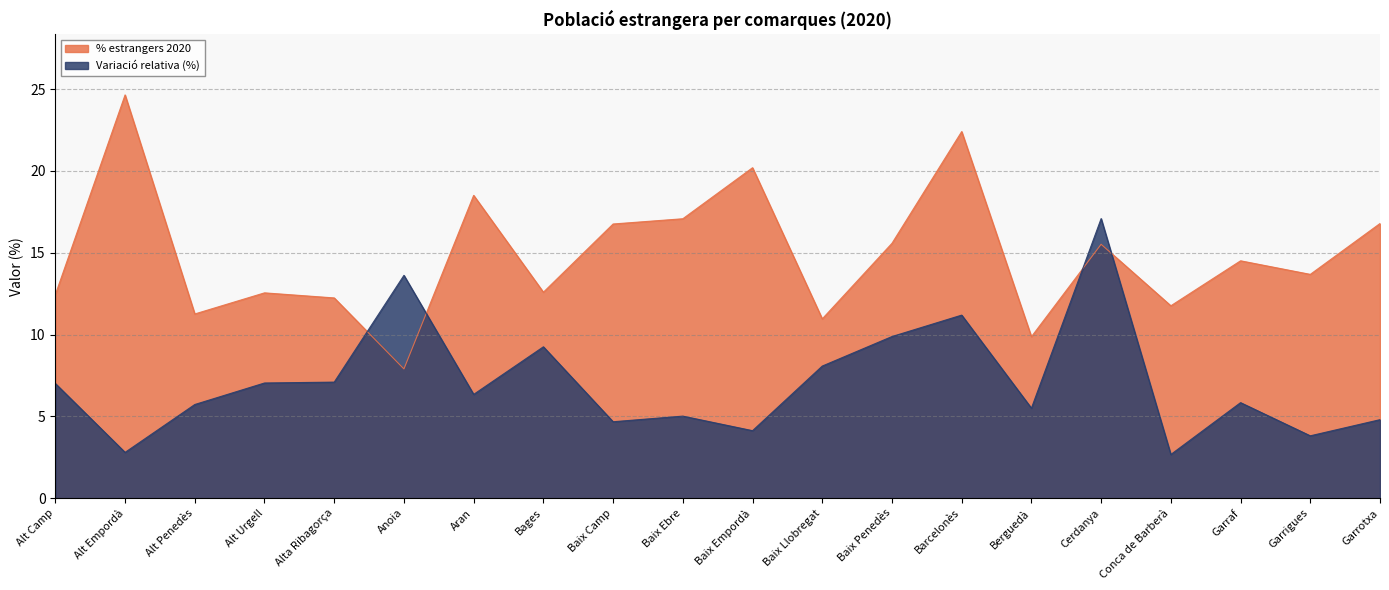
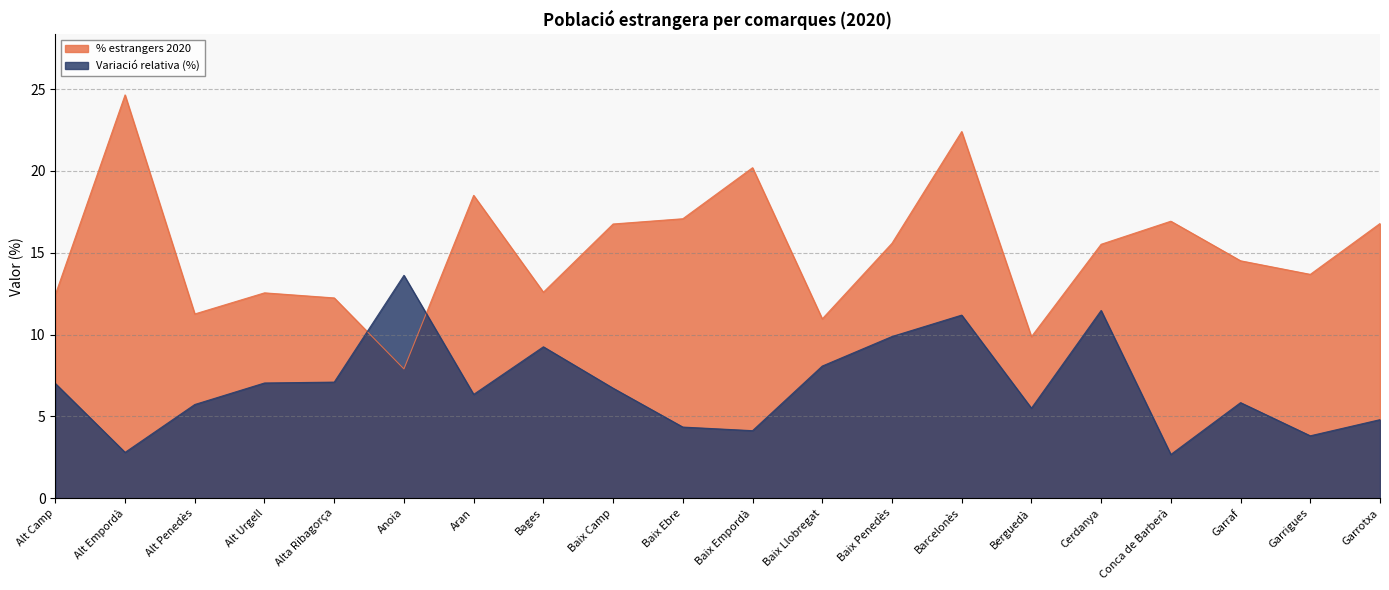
  {
    "% estrangers 2020": {
      "Alt Camp": 12.4,
      "Alt Empordà": 24.7,
      "Alt Penedès": 11.3,
      "Alt Urgell": 12.6,
      "Alta Ribagorça": 12.2,
      "Anoia": 7.9,
      "Aran": 18.5,
      "Bages": 12.6,
      "Baix Camp": 16.8,
      "Baix Ebre": 17.1,
      "Baix Empordà": 20.2,
      "Baix Llobregat": 11.0,
      "Baix Penedès": 15.6,
      "Barcelonès": 22.4,
      "Berguedà": 9.9,
      "Cerdanya": 15.5,
-     "Conca de Barberà": 11.8,
+     "Conca de Barberà": 16.9,
      "Garraf": 14.5,
      "Garrigues": 13.7,
      "Garrotxa": 16.8
    },
    "Variació relativa (%)": {
      "Alt Camp": 7.0,
      "Alt Empordà": 2.8,
      "Alt Penedès": 5.7,
      "Alt Urgell": 7.0,
      "Alta Ribagorça": 7.1,
      "Anoia": 13.6,
      "Aran": 6.3,
      "Bages": 9.3,
-     "Baix Camp": 4.7,
-     "Baix Ebre": 5.0,
+     "Baix Camp": 6.7,
+     "Baix Ebre": 4.3,
      "Baix Empordà": 4.1,
      "Baix Llobregat": 8.1,
      "Baix Penedès": 9.9,
      "Barcelonès": 11.2,
      "Berguedà": 5.5,
-     "Cerdanya": 17.1,
+     "Cerdanya": 11.5,
      "Conca de Barberà": 2.7,
      "Garraf": 5.8,
      "Garrigues": 3.8,
      "Garrotxa": 4.8
    }
  }
